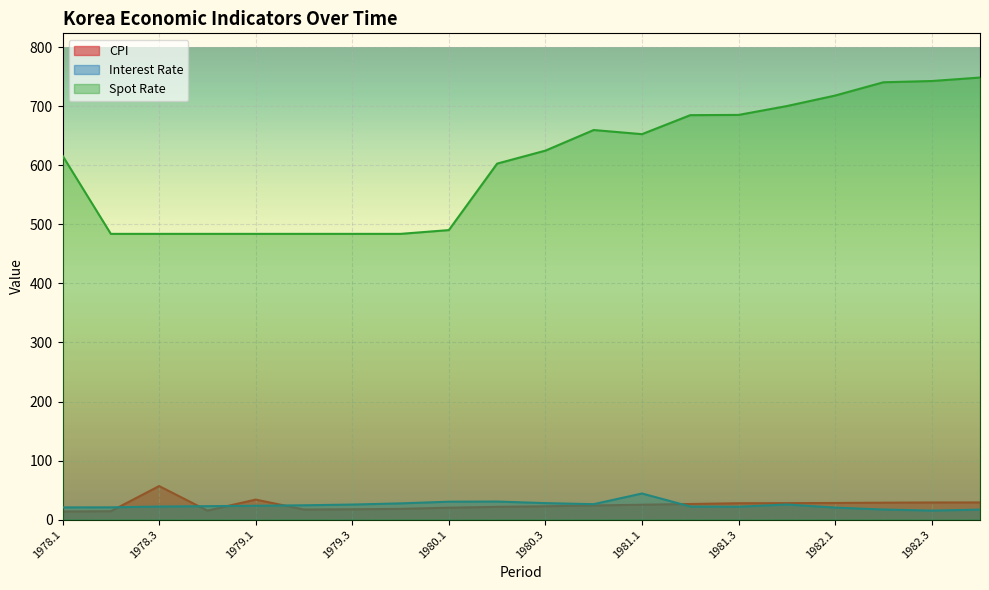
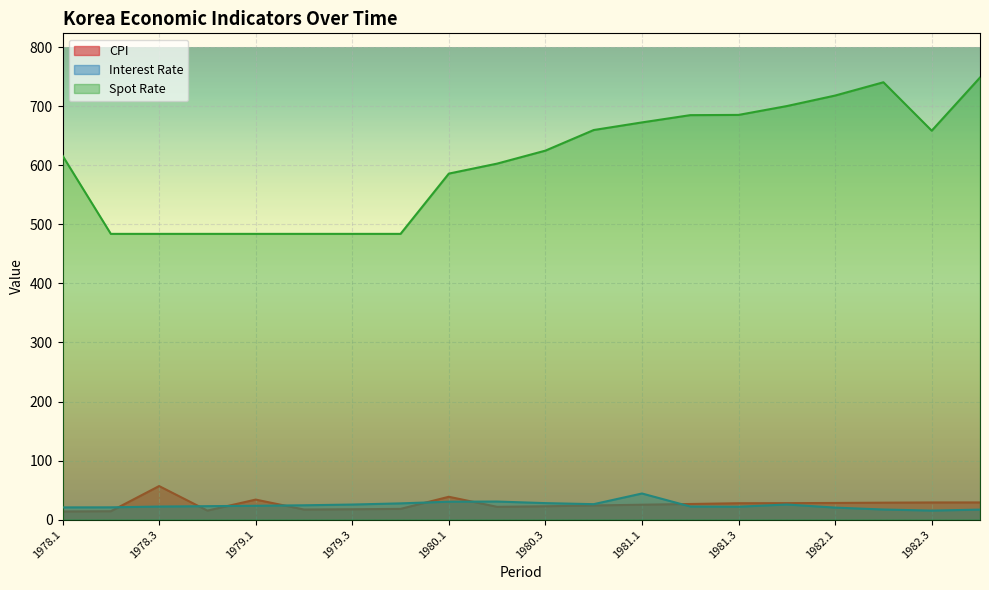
  {
    "CPI": {
      "1978.1": 10,
      "1978.3": 60,
      "1979.1": 30,
      "1979.3": 20,
-     "1980.1": 20,
+     "1980.1": 40,
      "1980.3": 20,
      "1981.1": 30,
      "1981.3": 30,
      "1982.1": 30,
      "1982.3": 30
    },
    "Interest Rate": {
      "1978.1": 20,
      "1978.3": 20,
      "1979.1": 20,
      "1979.3": 30,
      "1980.1": 30,
      "1980.3": 30,
      "1981.1": 40,
      "1981.3": 20,
      "1982.1": 20,
      "1982.3": 20
    },
    "Spot Rate": {
      "1978.1": 620,
      "1978.3": 480,
      "1979.1": 480,
      "1979.3": 480,
-     "1980.1": 490,
+     "1980.1": 590,
      "1980.3": 630,
-     "1981.1": 650,
+     "1981.1": 670,
      "1981.3": 690,
      "1982.1": 720,
-     "1982.3": 740
+     "1982.3": 660
    }
  }
